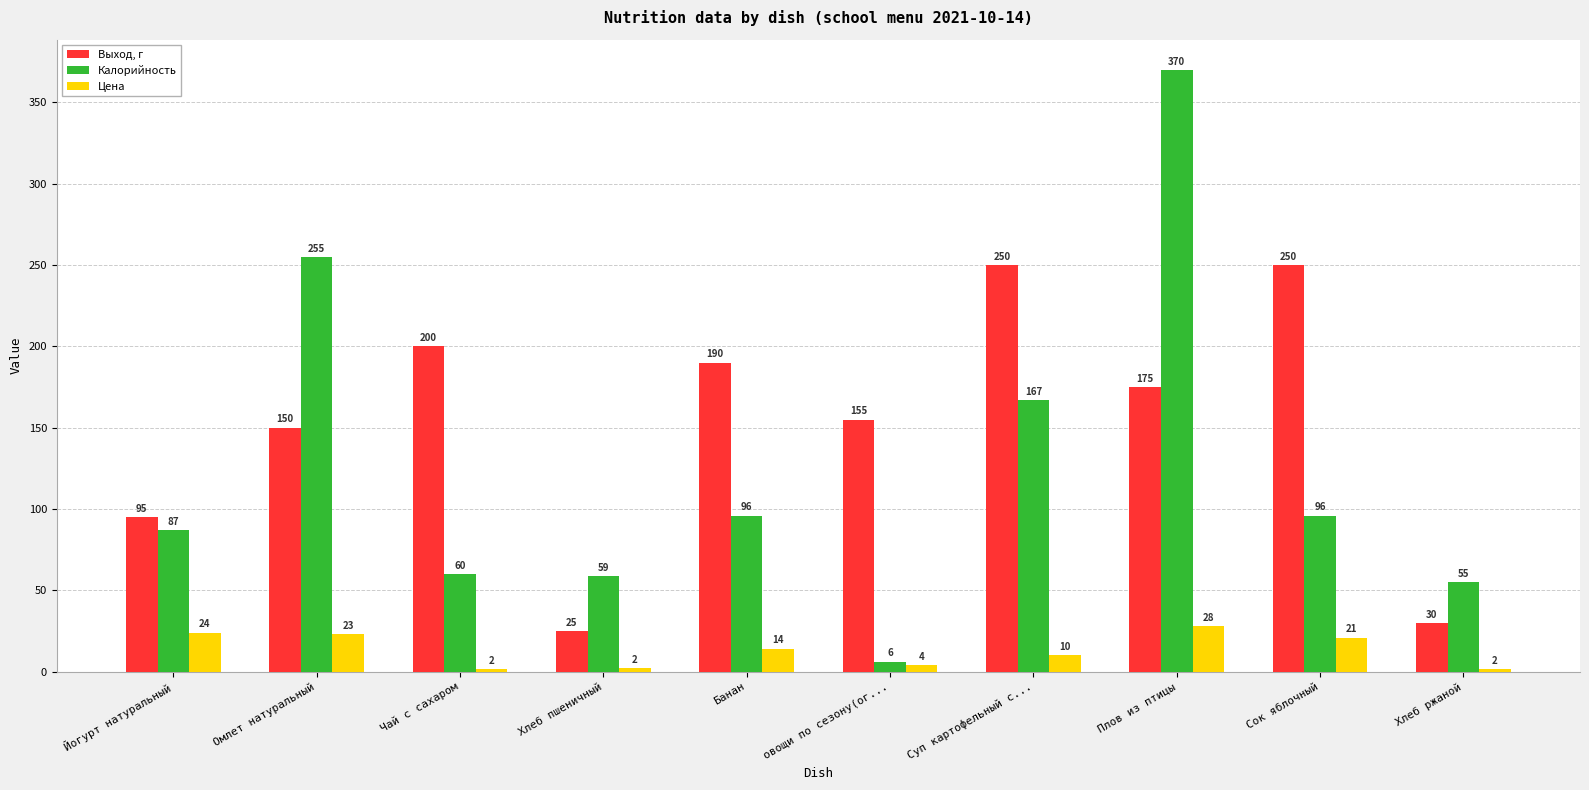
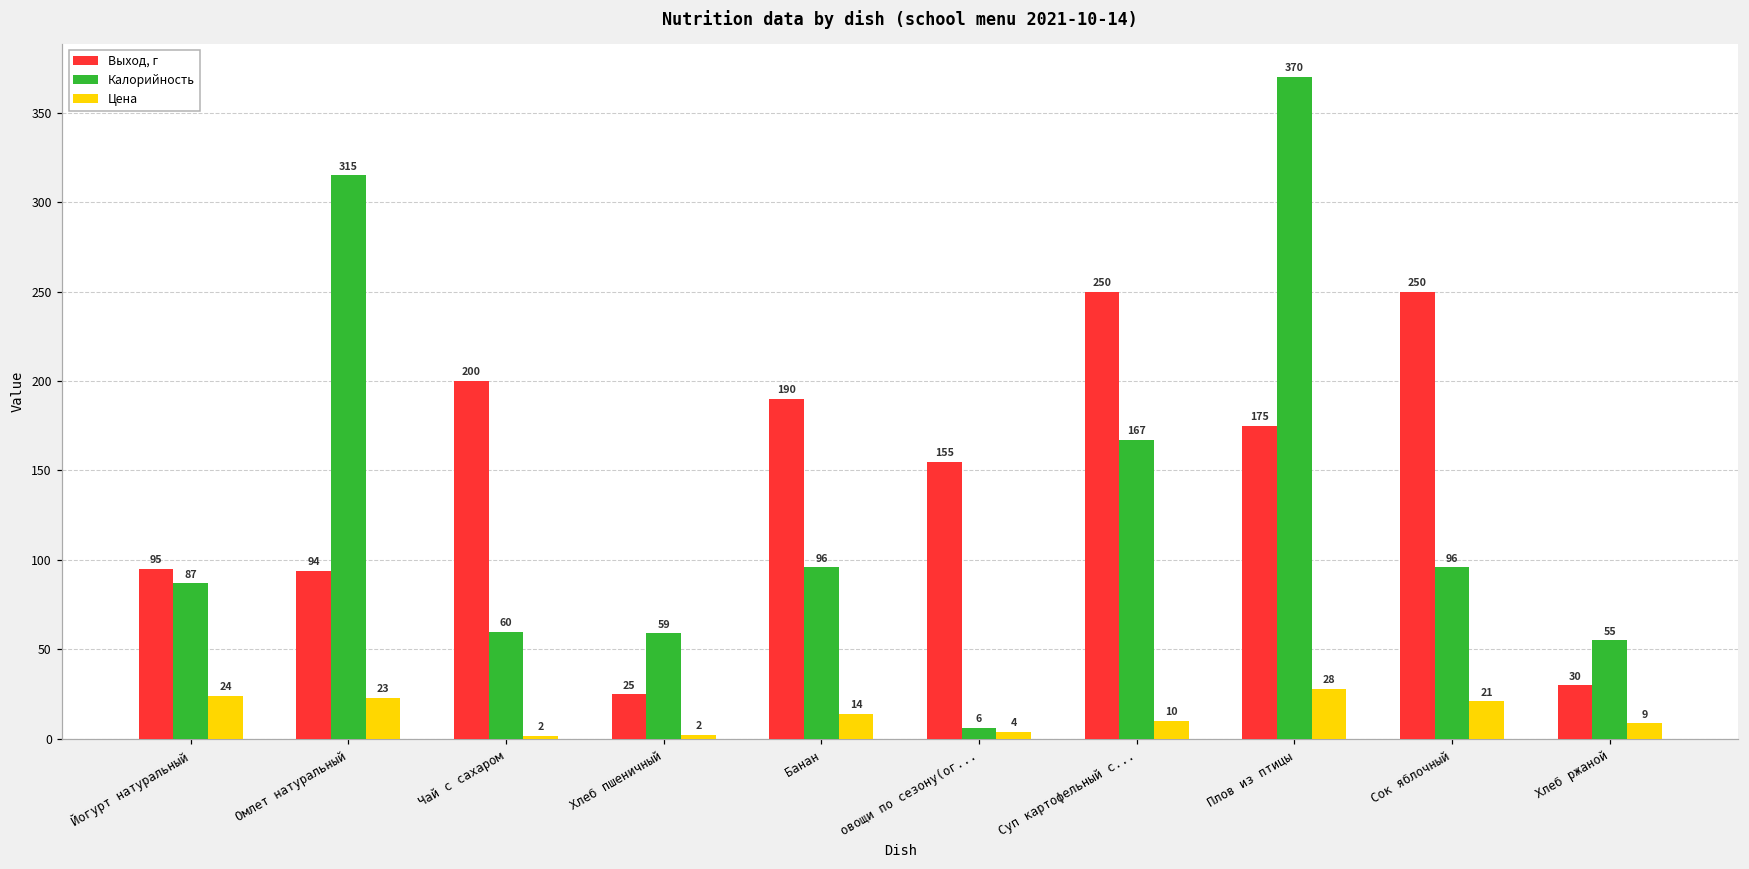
  {
    "Выход, г": {
      "Йогурт натуральный": 95,
-     "Омлет натуральный": 150,
+     "Омлет натуральный": 94,
      "Чай с сахаром": 200,
      "Хлеб пшеничный": 25,
      "Банан": 190,
      "овощи по сезону(ог...": 155,
      "Суп картофельный с...": 250,
      "Плов из птицы": 175,
      "Сок яблочный": 250,
      "Хлеб ржаной": 30
    },
    "Калорийность": {
      "Йогурт натуральный": 87,
-     "Омлет натуральный": 255,
+     "Омлет натуральный": 315,
      "Чай с сахаром": 60,
      "Хлеб пшеничный": 59,
      "Банан": 96,
      "овощи по сезону(ог...": 6,
      "Суп картофельный с...": 167,
      "Плов из птицы": 370,
      "Сок яблочный": 96,
      "Хлеб ржаной": 55
    },
    "Цена": {
      "Йогурт натуральный": 24,
      "Омлет натуральный": 23,
      "Чай с сахаром": 2,
      "Хлеб пшеничный": 2,
      "Банан": 14,
      "овощи по сезону(ог...": 4,
      "Суп картофельный с...": 10,
      "Плов из птицы": 28,
      "Сок яблочный": 21,
-     "Хлеб ржаной": 2
+     "Хлеб ржаной": 9
    }
  }
